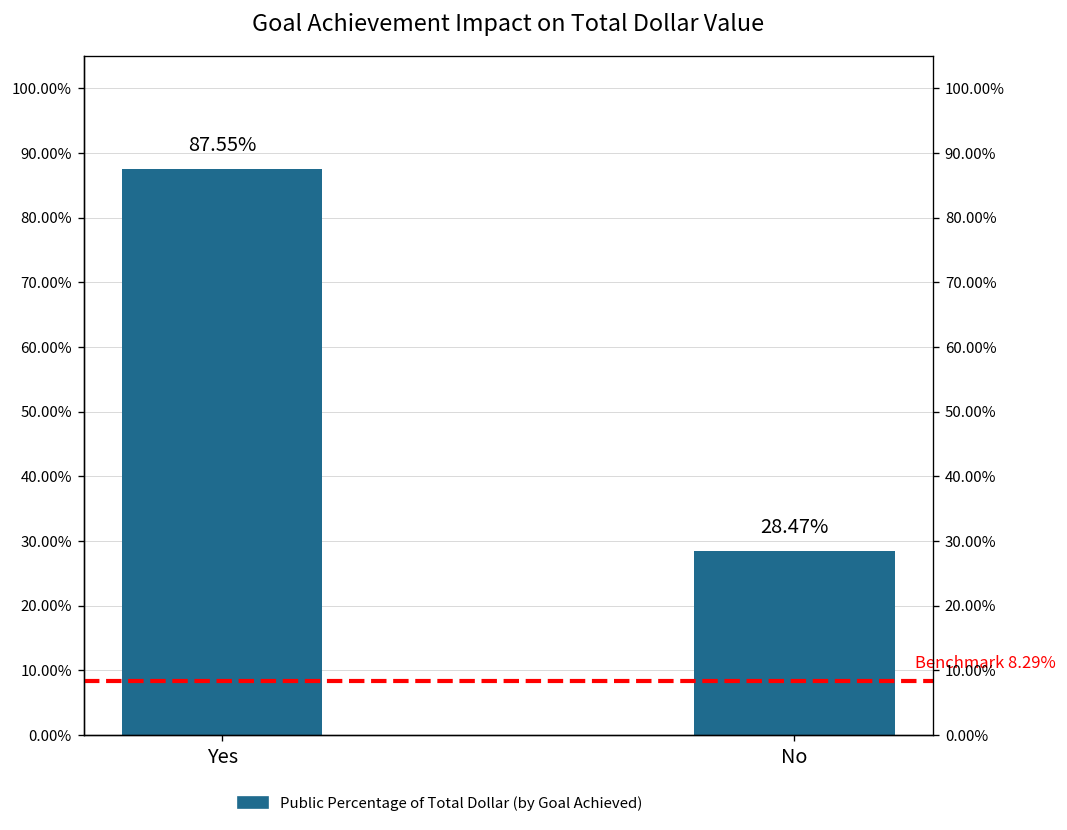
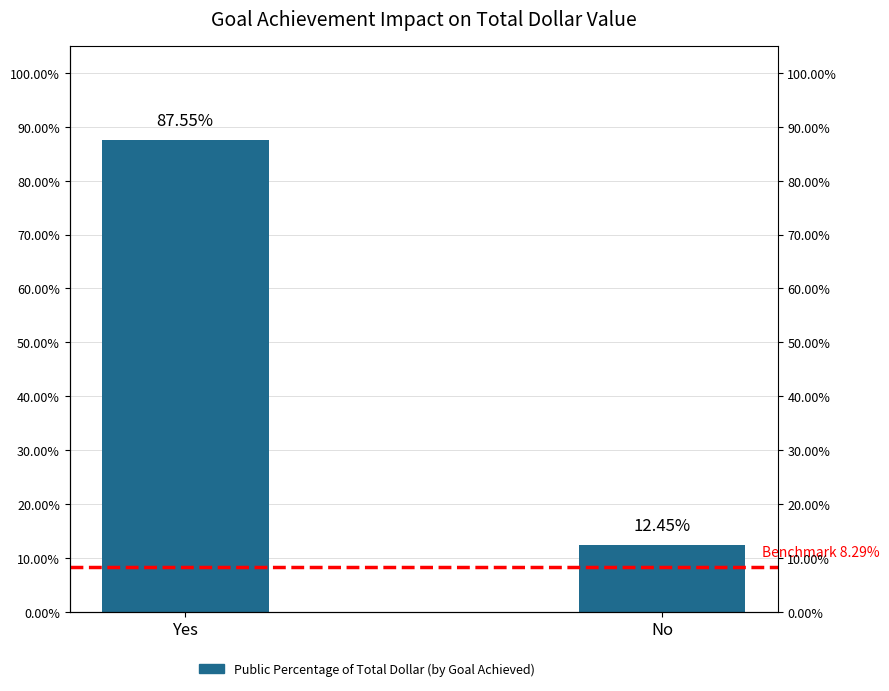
  {
    "Yes": "87.55%",
-   "No": "28.47%"
+   "No": "12.45%"
  }
